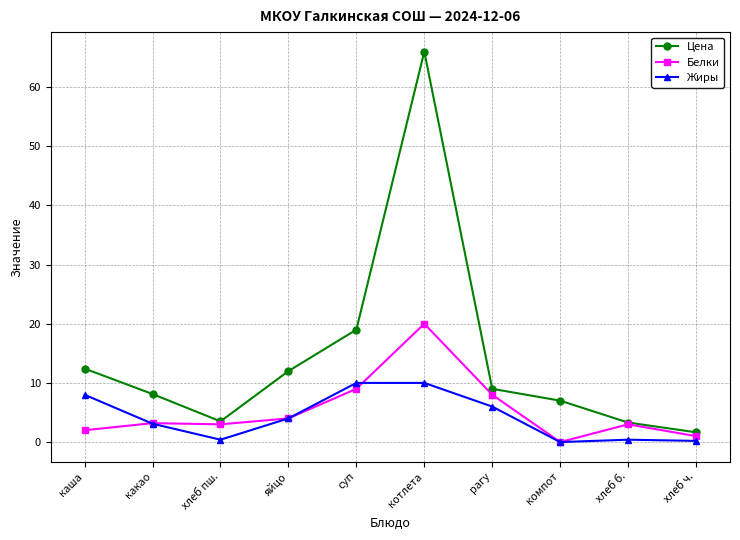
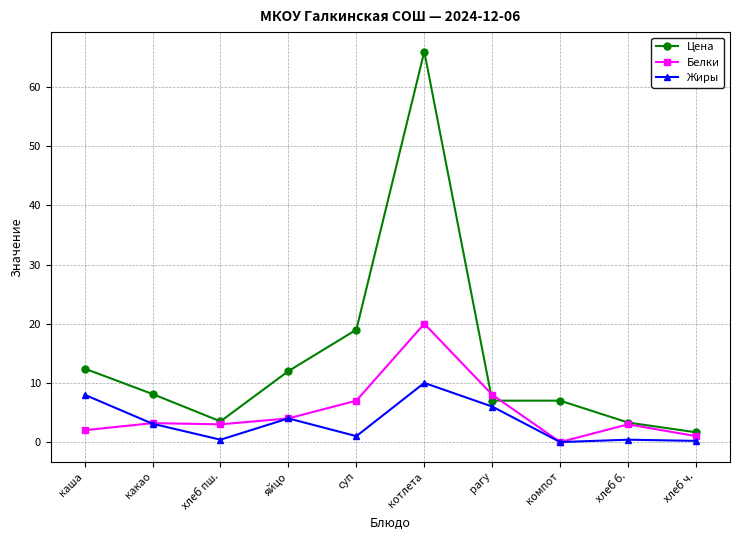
  {
    "Цена": {
      "каша": 12,
      "какао": 8,
      "хлеб пш.": 4,
      "яйцо": 12,
      "суп": 19,
      "котлета": 66,
-     "рагу": 9,
+     "рагу": 7,
      "компот": 7,
      "хлеб ч.": 2
    },
    "Белки": {
      "каша": 2,
      "хлеб пш.": 3,
-     "суп": 9,
+     "суп": 7,
      "котлета": 20,
      "рагу": 8,
      "хлеб ч.": 1
    },
    "Жиры": {
      "каша": 8,
      "хлеб пш.": 0,
-     "суп": 10,
+     "суп": 1,
      "котлета": 10,
      "рагу": 6,
      "хлеб б.": 0,
      "хлеб ч.": 0
    }
  }
